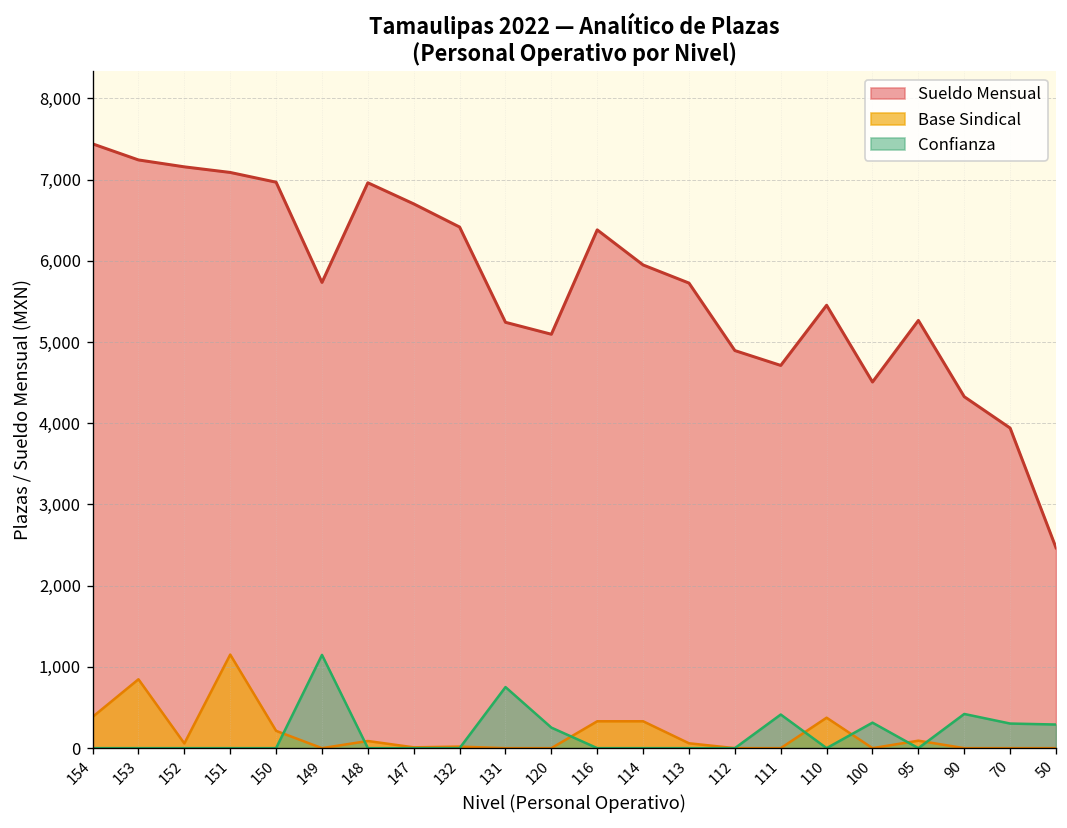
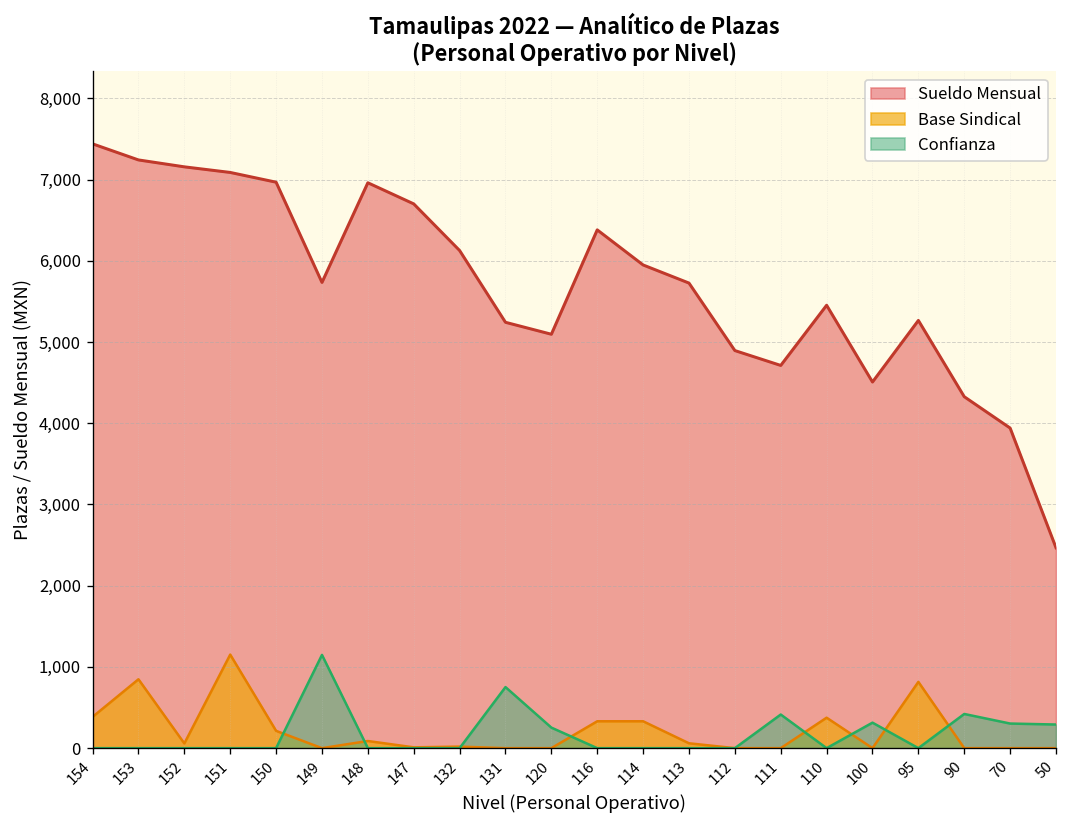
  {
    "Sueldo Mensual": {
      "154": "7,400",
      "153": "7,200",
      "152": "7,200",
      "151": "7,100",
      "150": "7,000",
      "149": "5,700",
      "148": "7,000",
      "147": "6,700",
-     "132": "6,400",
+     "132": "6,100",
      "131": "5,200",
      "120": "5,100",
      "116": "6,400",
      "114": "5,900",
      "113": "5,700",
      "112": "4,900",
      "111": "4,700",
      "110": "5,500",
      "100": "4,500",
      "95": "5,300",
      "90": "4,300",
      "70": "3,900",
      "50": "2,500"
    },
    "Base Sindical": {
      "154": "400",
      "153": "800",
      "152": "100",
      "151": "1,200",
      "150": "200",
      "149": "0",
      "148": "100",
      "131": "0",
      "120": "0",
      "116": "300",
      "114": "300",
      "113": "100",
      "111": "0",
      "110": "400",
      "100": "0",
-     "95": "100",
+     "95": "800",
      "90": "0",
      "70": "0",
      "50": "0"
    },
    "Confianza": {
      "154": "0",
      "153": "0",
      "152": "0",
      "151": "0",
      "150": "0",
      "149": "1,100",
      "148": "0",
      "131": "800",
      "120": "300",
      "116": "0",
      "114": "0",
      "113": "0",
      "111": "400",
      "110": "0",
      "100": "300",
      "95": "0",
      "90": "400",
      "70": "300",
      "50": "300"
    }
  }
